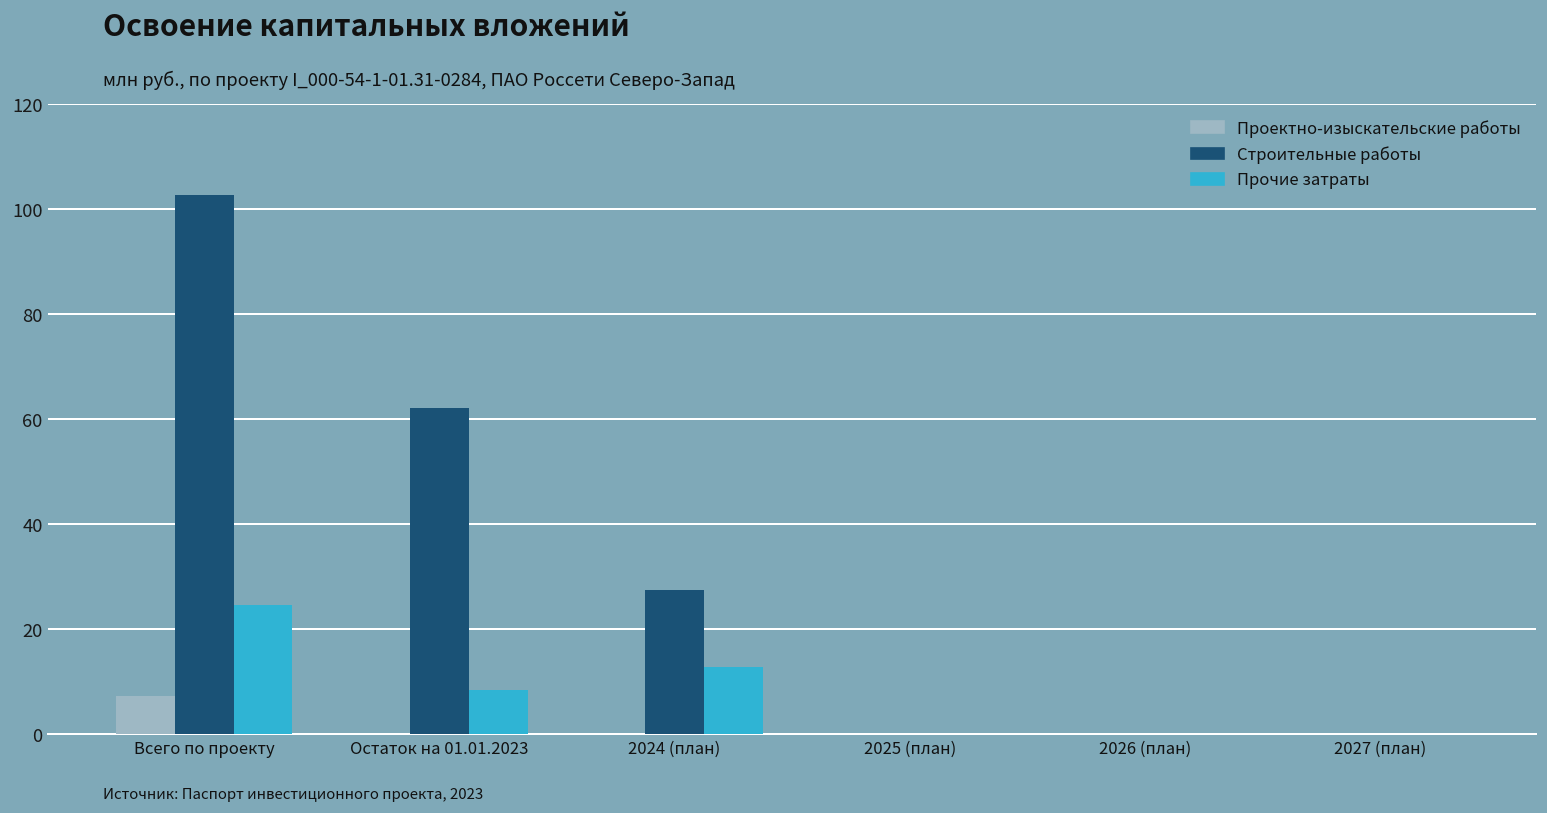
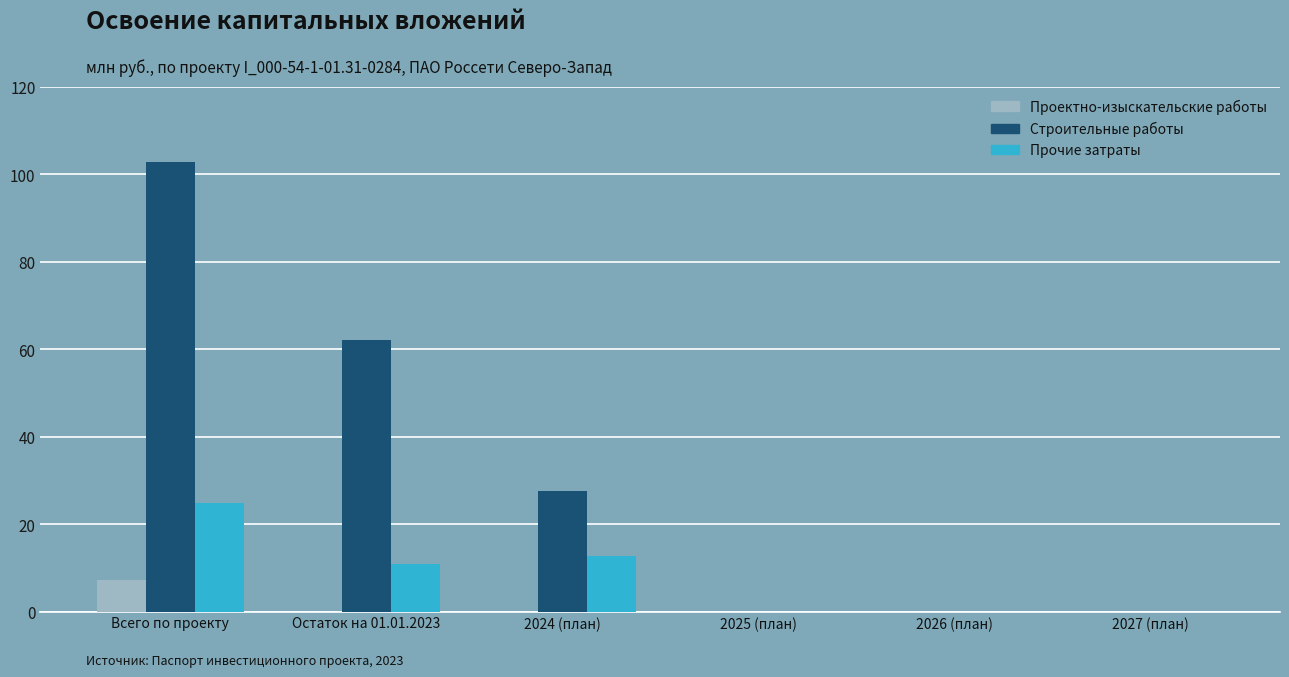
  {
    "Проектно-изыскательские работы": {
      "Всего по проекту": 7,
      "Остаток на 01.01.2023": 0,
      "2024 (план)": 0,
      "2025 (план)": 0,
      "2026 (план)": 0,
      "2027 (план)": 0
    },
    "Строительные работы": {
      "Всего по проекту": 103,
      "Остаток на 01.01.2023": 62,
      "2024 (план)": 28,
      "2025 (план)": 0,
      "2026 (план)": 0,
      "2027 (план)": 0
    },
    "Прочие затраты": {
      "Всего по проекту": 25,
-     "Остаток на 01.01.2023": 9,
+     "Остаток на 01.01.2023": 11,
      "2024 (план)": 13,
      "2025 (план)": 0,
      "2026 (план)": 0,
      "2027 (план)": 0
    }
  }
